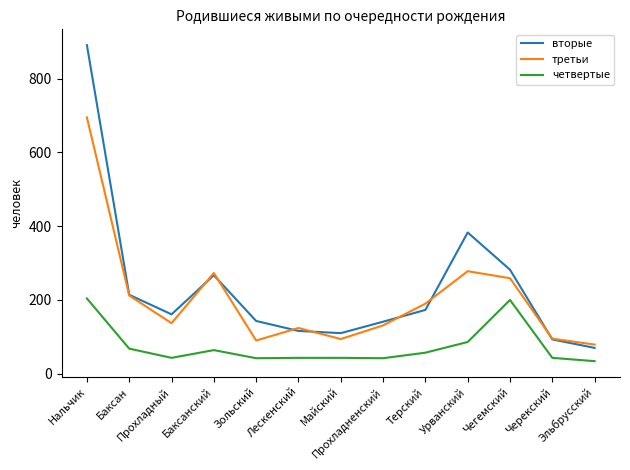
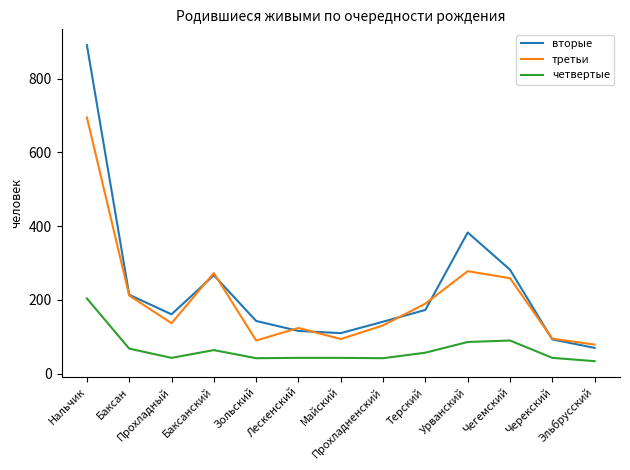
  {
    "вторые": {
      "Нальчик": 890,
      "Прохладный": 160,
      "Зольский": 140,
      "Лескенский": 120,
      "Майский": 110,
      "Прохладненский": 140,
      "Терский": 170,
      "Урванский": 380,
      "Чегемский": 280,
      "Эльбрусский": 70
    },
    "третьи": {
      "Нальчик": 700,
      "Прохладный": 140,
      "Зольский": 90,
      "Лескенский": 120,
      "Майский": 90,
      "Прохладненский": 130,
      "Терский": 190,
      "Урванский": 280,
      "Чегемский": 260,
      "Эльбрусский": 80
    },
    "четвертые": {
      "Нальчик": 200,
      "Баксан": 70,
      "Прохладный": 40,
      "Баксанский": 60,
      "Зольский": 40,
      "Лескенский": 40,
      "Майский": 40,
      "Прохладненский": 40,
      "Терский": 60,
      "Урванский": 90,
-     "Чегемский": 200,
+     "Чегемский": 90,
      "Черекский": 40,
      "Эльбрусский": 30
    }
  }
